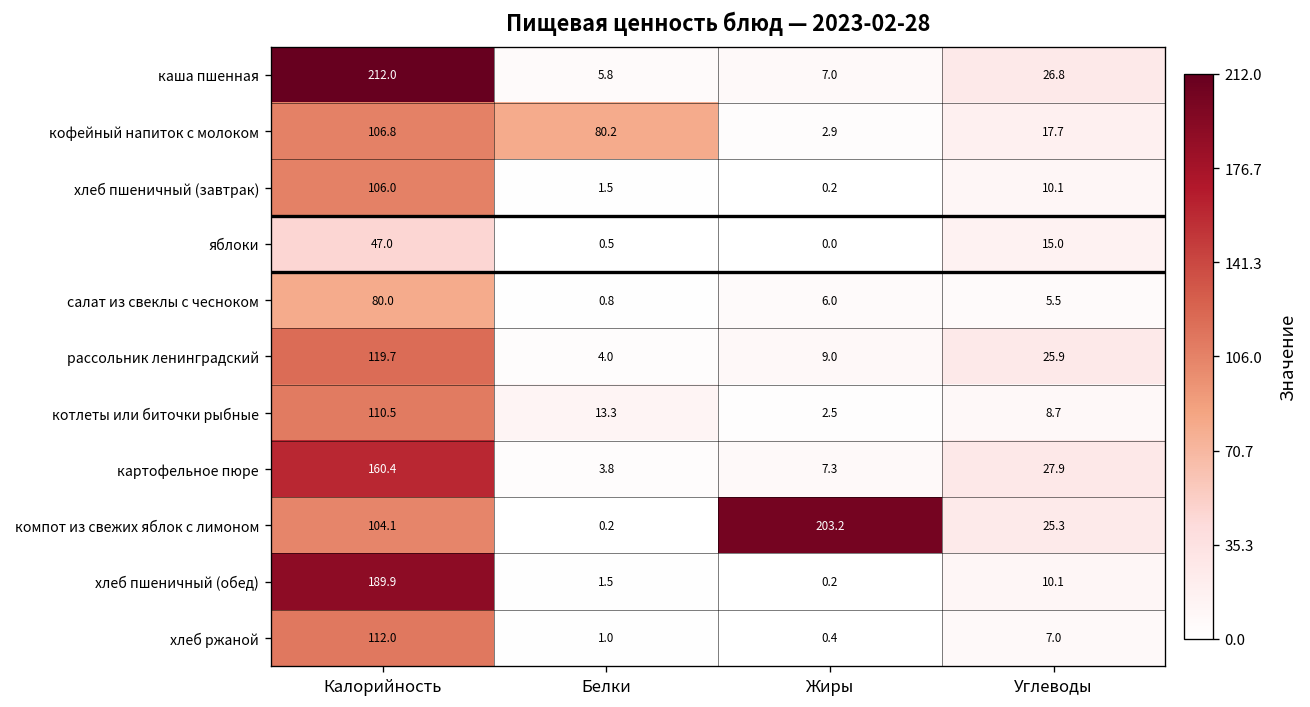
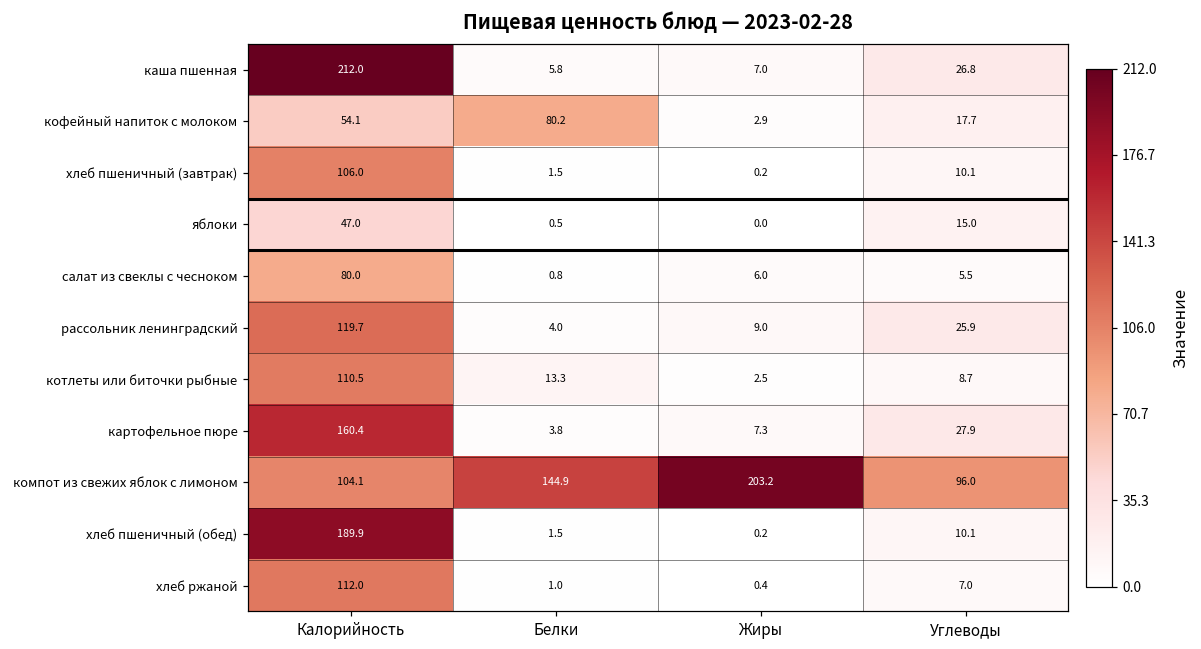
  {
    "каша пшенная": {
      "Калорийность": 212.0,
      "Белки": 5.8,
      "Жиры": 7.0,
      "Углеводы": 26.8
    },
    "кофейный напиток с молоком": {
-     "Калорийность": 106.8,
+     "Калорийность": 54.1,
      "Белки": 80.2,
      "Жиры": 2.9,
      "Углеводы": 17.7
    },
    "хлеб пшеничный (завтрак)": {
      "Калорийность": 106.0,
      "Белки": 1.5,
      "Жиры": 0.2,
      "Углеводы": 10.1
    },
    "яблоки": {
      "Калорийность": 47.0,
      "Белки": 0.5,
      "Жиры": 0.0,
      "Углеводы": 15.0
    },
    "салат из свеклы с чесноком": {
      "Калорийность": 80.0,
      "Белки": 0.8,
      "Жиры": 6.0,
      "Углеводы": 5.5
    },
    "рассольник ленинградский": {
      "Калорийность": 119.7,
      "Белки": 4.0,
      "Жиры": 9.0,
      "Углеводы": 25.9
    },
    "котлеты или биточки рыбные": {
      "Калорийность": 110.5,
      "Белки": 13.3,
      "Жиры": 2.5,
      "Углеводы": 8.7
    },
    "картофельное пюре": {
      "Калорийность": 160.4,
      "Белки": 3.8,
      "Жиры": 7.3,
      "Углеводы": 27.9
    },
    "компот из свежих яблок с лимоном": {
      "Калорийность": 104.1,
-     "Белки": 0.2,
+     "Белки": 144.9,
      "Жиры": 203.2,
-     "Углеводы": 25.3
+     "Углеводы": 96.0
    },
    "хлеб пшеничный (обед)": {
      "Калорийность": 189.9,
      "Белки": 1.5,
      "Жиры": 0.2,
      "Углеводы": 10.1
    },
    "хлеб ржаной": {
      "Калорийность": 112.0,
      "Белки": 1.0,
      "Жиры": 0.4,
      "Углеводы": 7.0
    }
  }
